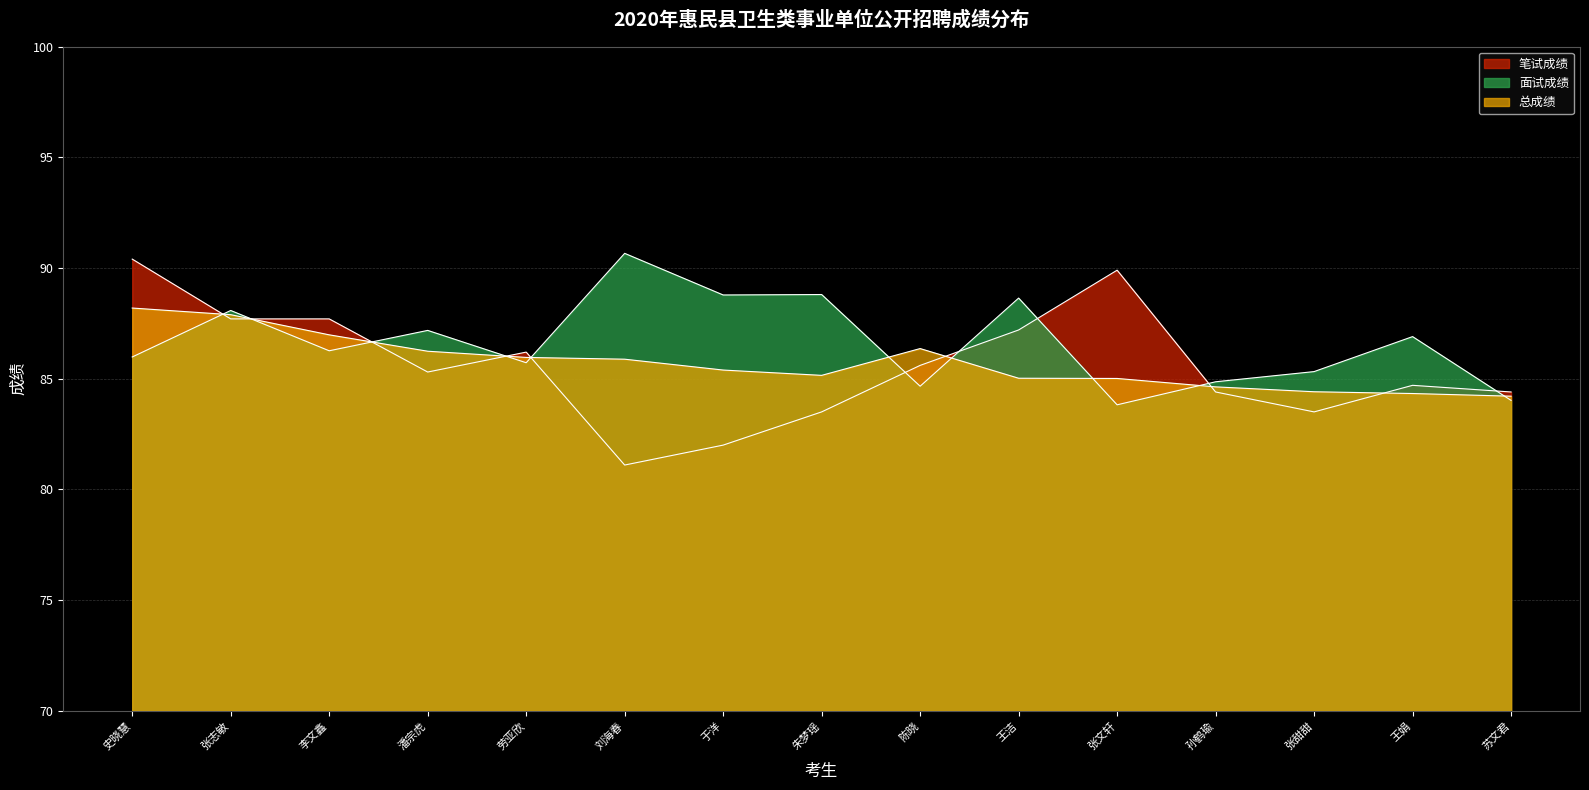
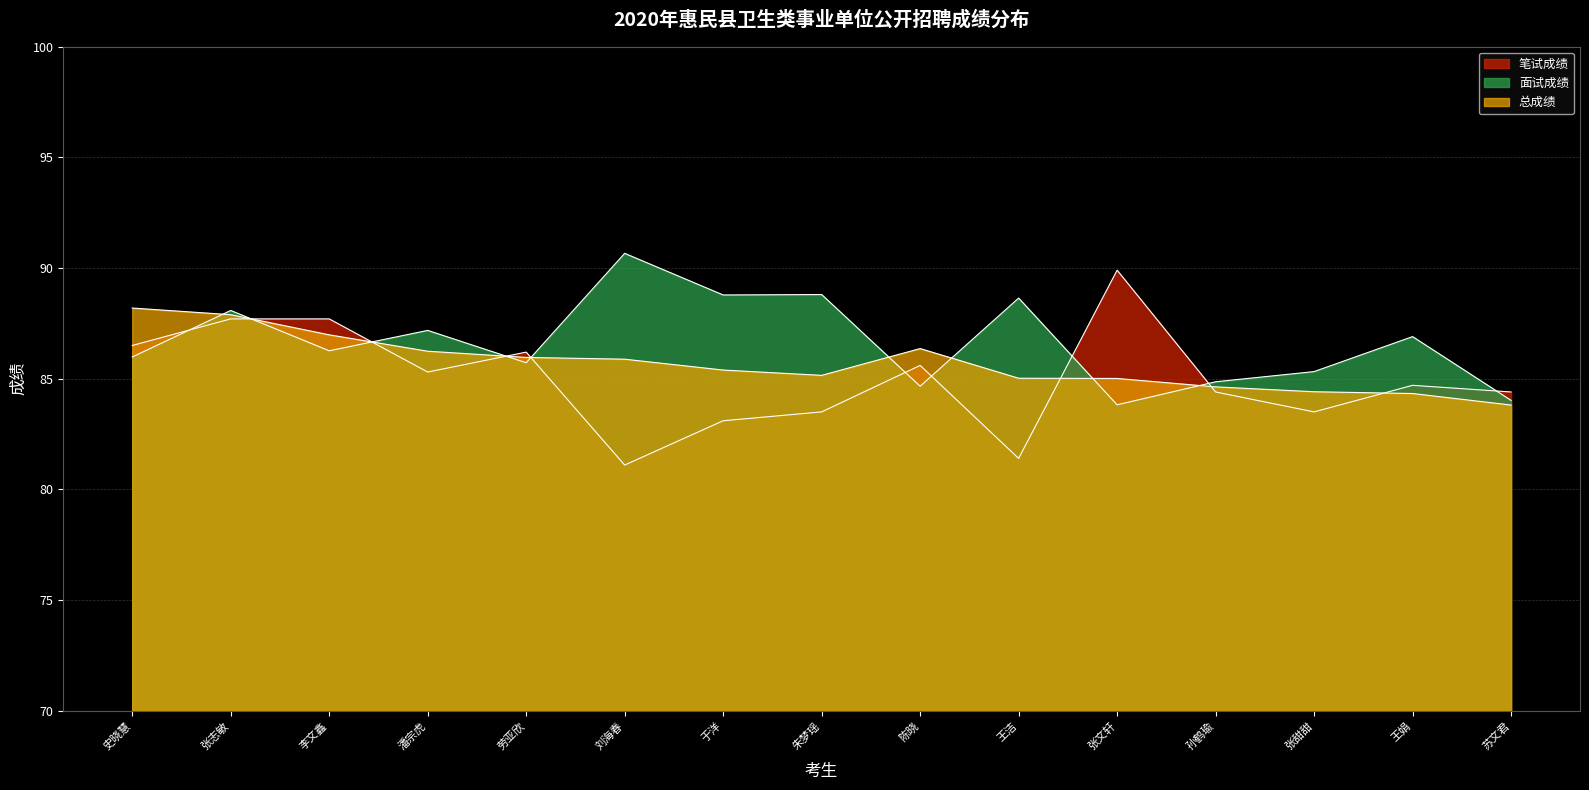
  {
    "笔试成绩": {
-     "史晓慧": 90.4,
+     "史晓慧": 86.5,
      "张志敏": 87.7,
      "李文鑫": 87.7,
      "潘宗虎": 85.3,
      "劳亚欣": 86.2,
      "刘海春": 81.1,
-     "于洋": 82.0,
+     "于洋": 83.1,
      "朱梦瑶": 83.5,
      "陈晓": 85.6,
-     "王洁": 87.2,
+     "王洁": 81.4,
      "张文轩": 89.9,
      "孙鹤瑜": 84.4,
      "张甜甜": 83.5,
      "王娟": 84.7,
      "苏文君": 84.4
    },
    "面试成绩": {
      "史晓慧": 86.0,
      "张志敏": 88.1,
      "李文鑫": 86.3,
      "潘宗虎": 87.2,
      "劳亚欣": 85.7,
      "刘海春": 90.7,
      "于洋": 88.8,
      "朱梦瑶": 88.8,
      "陈晓": 84.7,
      "王洁": 88.6,
      "张文轩": 83.8,
      "孙鹤瑜": 84.9,
      "张甜甜": 85.3,
      "王娟": 86.9,
      "苏文君": 84.0
    },
    "总成绩": {
      "史晓慧": 88.2,
      "张志敏": 87.9,
      "李文鑫": 87.0,
      "潘宗虎": 86.2,
      "劳亚欣": 86.0,
      "刘海春": 85.9,
      "于洋": 85.4,
      "朱梦瑶": 85.2,
      "陈晓": 86.4,
      "王洁": 85.0,
      "张文轩": 85.0,
      "孙鹤瑜": 84.6,
      "张甜甜": 84.4,
      "王娟": 84.3,
-     "苏文君": 84.2
+     "苏文君": 83.8
    }
  }
